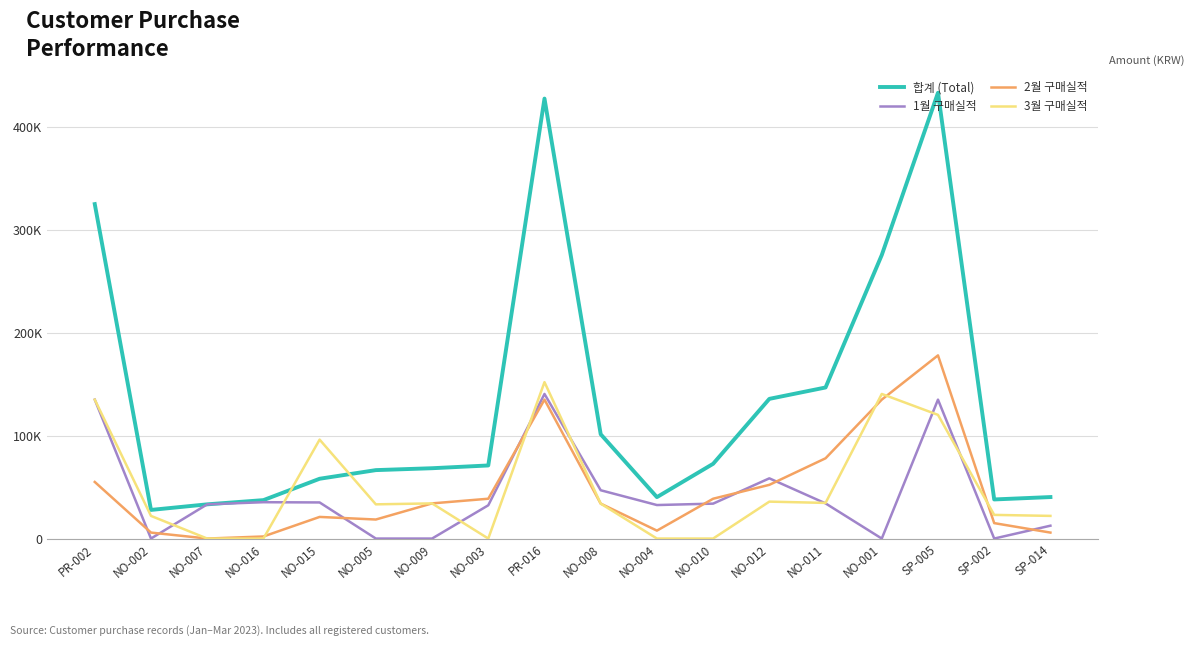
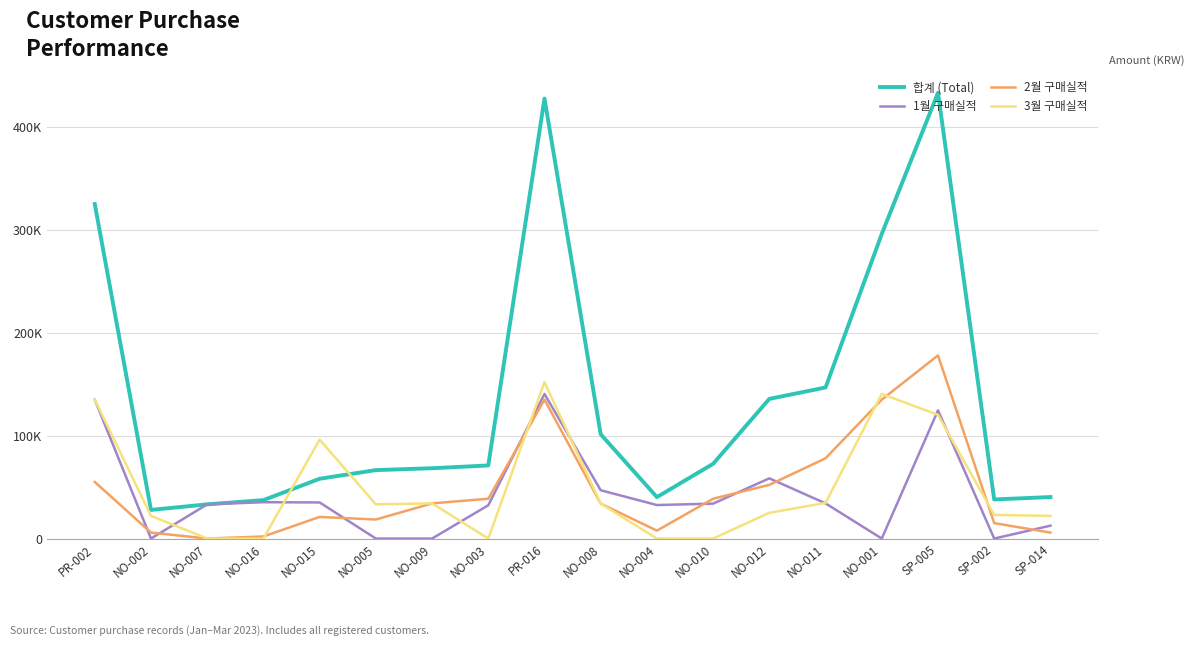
  {
    "합계 (Total)": {
      "PR-002": 325000,
      "NO-002": 28000,
      "NO-015": 58000,
      "NO-005": 67000,
      "NO-009": 68000,
      "NO-003": 71000,
      "PR-016": 428000,
      "NO-008": 101000,
      "NO-004": 40000,
      "NO-010": 73000,
      "NO-012": 136000,
      "NO-011": 147000,
-     "NO-001": 276000,
+     "NO-001": 296000,
      "SP-005": 433000,
      "SP-002": 38000,
      "SP-014": 40000
    },
    "1월 구매실적": {
      "NO-002": 0,
      "NO-015": 35000,
      "NO-005": 0,
      "NO-009": 0,
      "NO-003": 32000,
      "PR-016": 141000,
      "NO-008": 47000,
      "NO-004": 33000,
      "NO-010": 34000,
      "NO-012": 59000,
      "NO-001": 0,
-     "SP-005": 135000,
+     "SP-005": 125000,
      "SP-002": 0,
      "SP-014": 13000
    },
    "2월 구매실적": {
      "PR-002": 55000,
      "NO-002": 6000,
      "NO-015": 21000,
      "NO-005": 18000,
      "NO-003": 39000,
      "PR-016": 135000,
      "NO-004": 8000,
      "NO-010": 39000,
      "NO-012": 52000,
      "NO-011": 78000,
      "NO-001": 135000,
      "SP-005": 178000,
      "SP-002": 15000,
      "SP-014": 6000
    },
    "3월 구매실적": {
      "NO-002": 22000,
      "NO-015": 96000,
      "NO-005": 33000,
      "NO-003": 0,
      "PR-016": 152000,
      "NO-004": 0,
      "NO-010": 0,
-     "NO-012": 36000,
+     "NO-012": 25000,
      "NO-001": 141000,
      "SP-005": 120000,
      "SP-002": 23000,
      "SP-014": 22000
    }
  }
